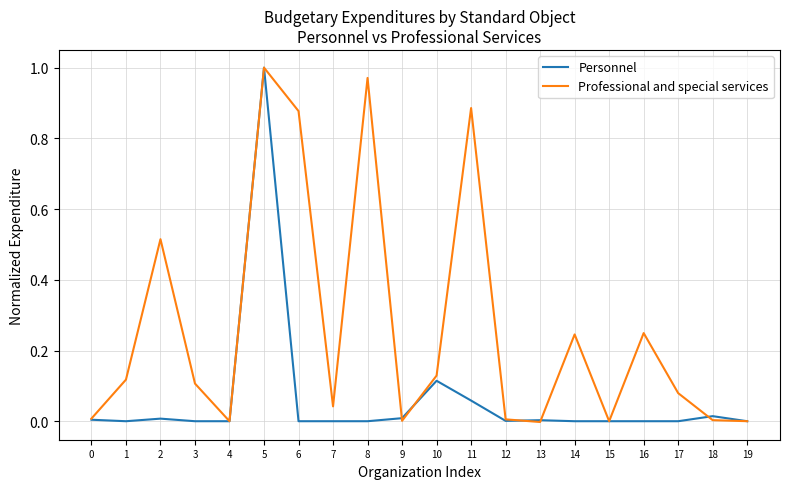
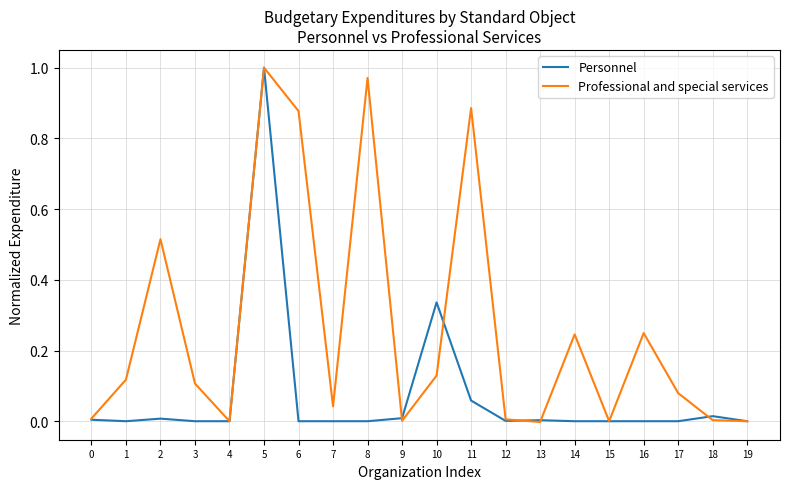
  {
    "Personnel": {
      "1": 0.00,
      "2": 0.01,
      "3": 0.00,
      "6": 0.00,
      "7": 0.00,
      "8": 0.00,
      "9": 0.01,
-     "10": 0.11,
+     "10": 0.34,
      "11": 0.06,
      "14": 0.00,
      "16": 0.00,
      "17": 0.00,
      "18": 0.01
    },
    "Professional and special services": {
      "1": 0.12,
      "2": 0.51,
      "3": 0.11,
      "6": 0.88,
      "7": 0.04,
      "8": 0.97,
      "9": 0.00,
      "10": 0.13,
      "11": 0.89,
      "14": 0.25,
      "16": 0.25,
      "17": 0.08,
      "18": 0.00
    }
  }
